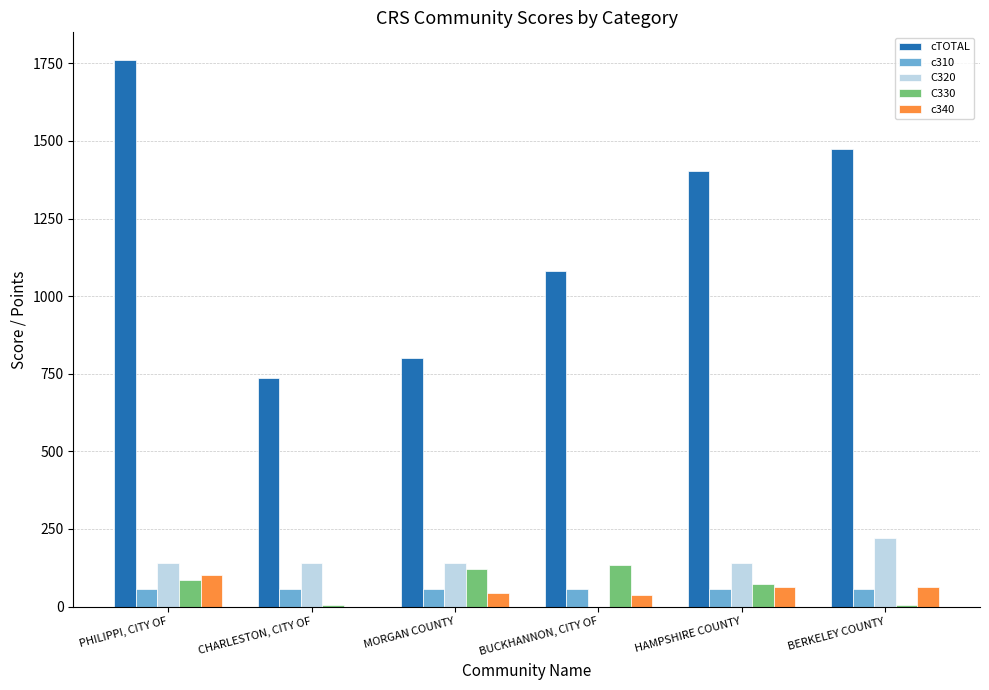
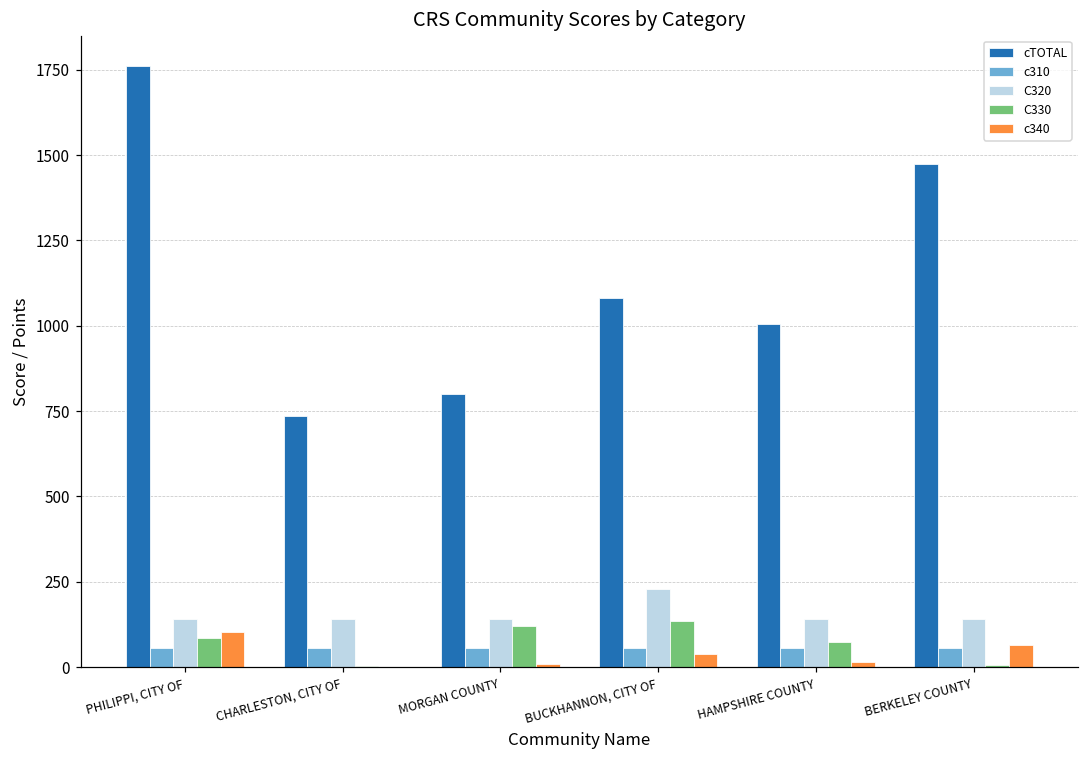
  {
    "cTOTAL": {
      "PHILIPPI, CITY OF": 1760,
      "CHARLESTON, CITY OF": 740,
      "MORGAN COUNTY": 800,
      "BUCKHANNON, CITY OF": 1080,
-     "HAMPSHIRE COUNTY": 1400,
+     "HAMPSHIRE COUNTY": 1000,
      "BERKELEY COUNTY": 1470
    },
    "c310": {
      "PHILIPPI, CITY OF": 60,
      "CHARLESTON, CITY OF": 60,
      "MORGAN COUNTY": 60,
      "BUCKHANNON, CITY OF": 60,
      "HAMPSHIRE COUNTY": 60,
      "BERKELEY COUNTY": 60
    },
    "C320": {
      "PHILIPPI, CITY OF": 140,
      "CHARLESTON, CITY OF": 140,
      "MORGAN COUNTY": 140,
-     "BUCKHANNON, CITY OF": 0,
+     "BUCKHANNON, CITY OF": 230,
      "HAMPSHIRE COUNTY": 140,
-     "BERKELEY COUNTY": 220
+     "BERKELEY COUNTY": 140
    },
    "C330": {
      "PHILIPPI, CITY OF": 90,
      "MORGAN COUNTY": 120,
      "BUCKHANNON, CITY OF": 130,
      "HAMPSHIRE COUNTY": 70
    },
    "c340": {
      "PHILIPPI, CITY OF": 100,
      "CHARLESTON, CITY OF": 0,
-     "MORGAN COUNTY": 40,
+     "MORGAN COUNTY": 10,
      "BUCKHANNON, CITY OF": 40,
-     "HAMPSHIRE COUNTY": 60,
+     "HAMPSHIRE COUNTY": 20,
      "BERKELEY COUNTY": 60
    }
  }
